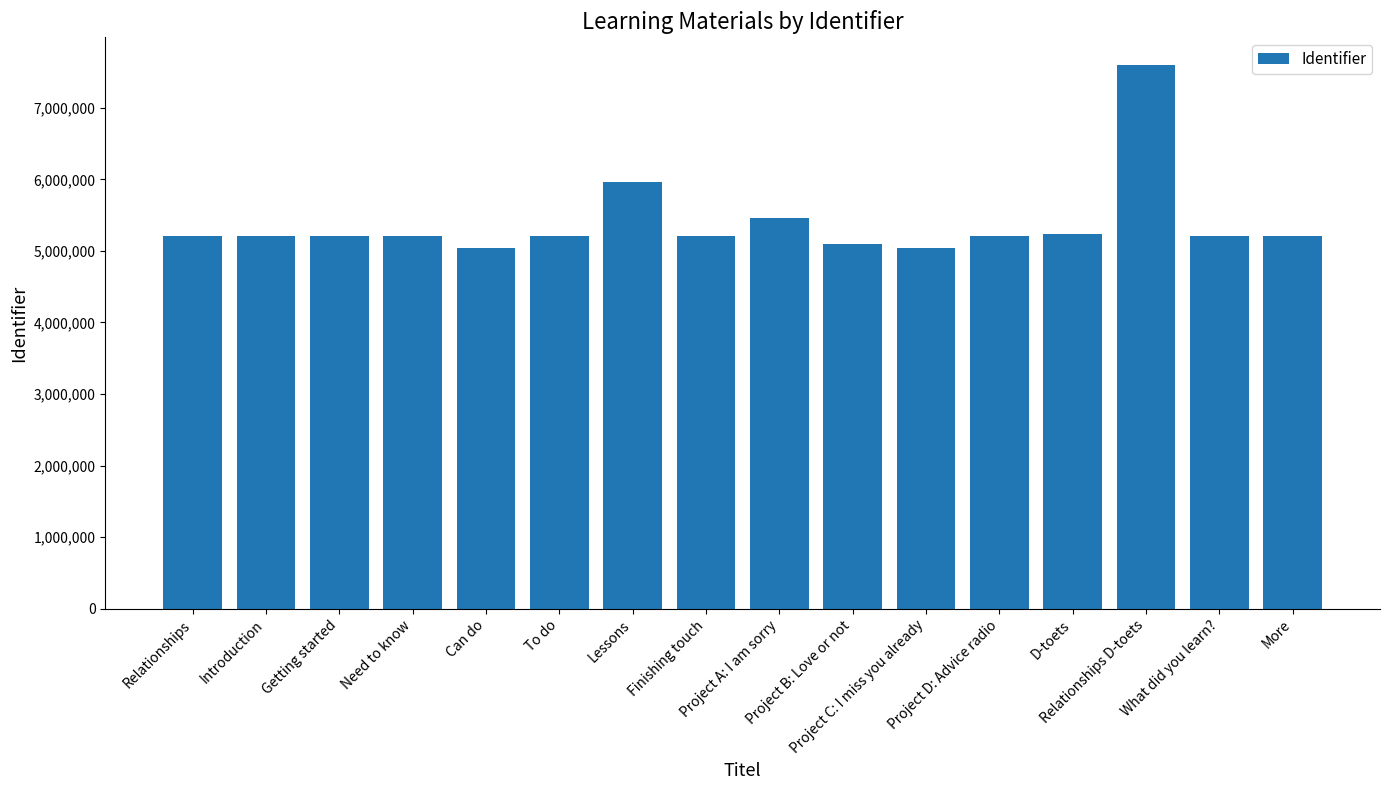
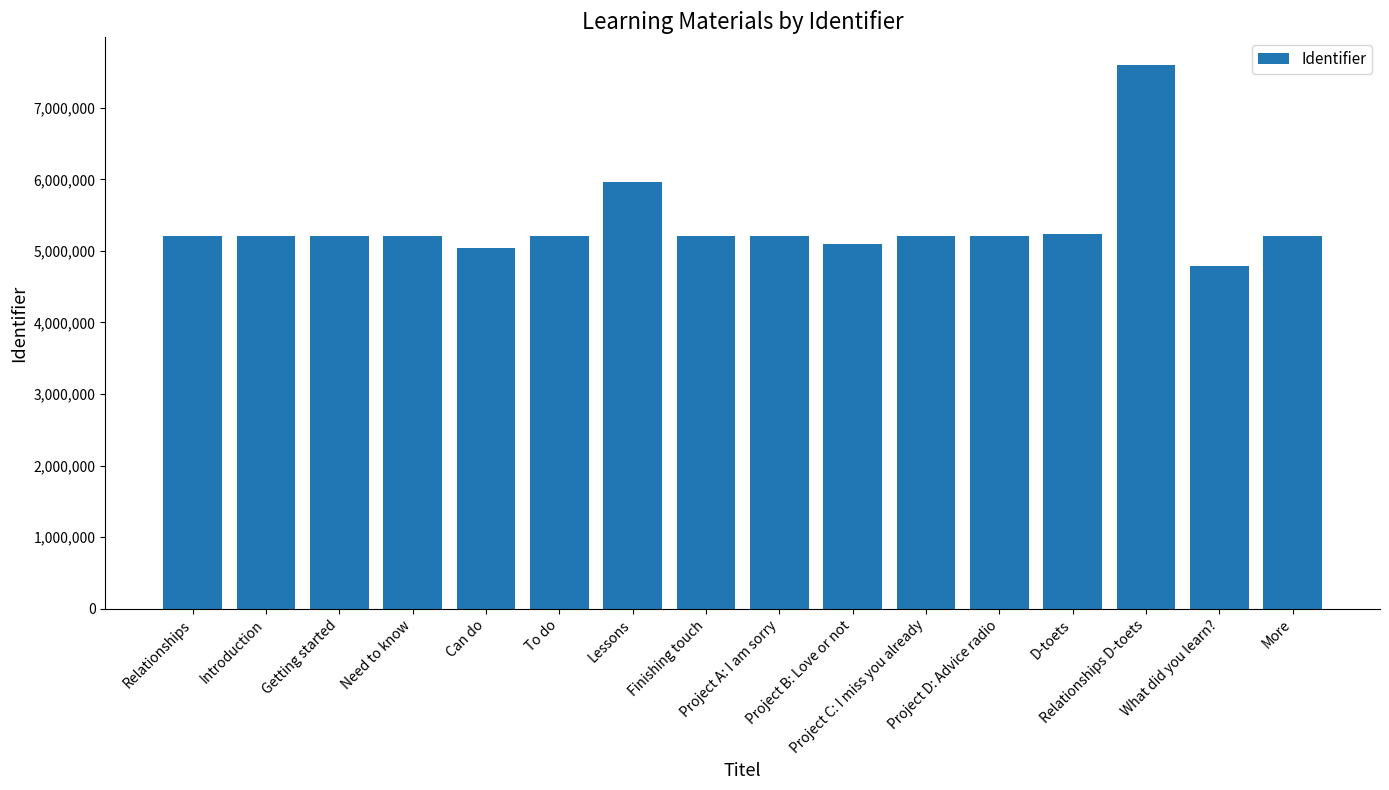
  {
    "Relationships": "5,200,000",
    "Introduction": "5,200,000",
    "Getting started": "5,200,000",
    "Need to know": "5,200,000",
    "Can do": "5,000,000",
    "To do": "5,200,000",
    "Lessons": "6,000,000",
    "Finishing touch": "5,200,000",
-   "Project A: I am sorry": "5,500,000",
+   "Project A: I am sorry": "5,200,000",
    "Project B: Love or not": "5,100,000",
-   "Project C: I miss you already": "5,000,000",
+   "Project C: I miss you already": "5,200,000",
    "Project D: Advice radio": "5,200,000",
    "D-toets": "5,200,000",
    "Relationships D-toets": "7,600,000",
-   "What did you learn?": "5,200,000",
+   "What did you learn?": "4,800,000",
    "More": "5,200,000"
  }
